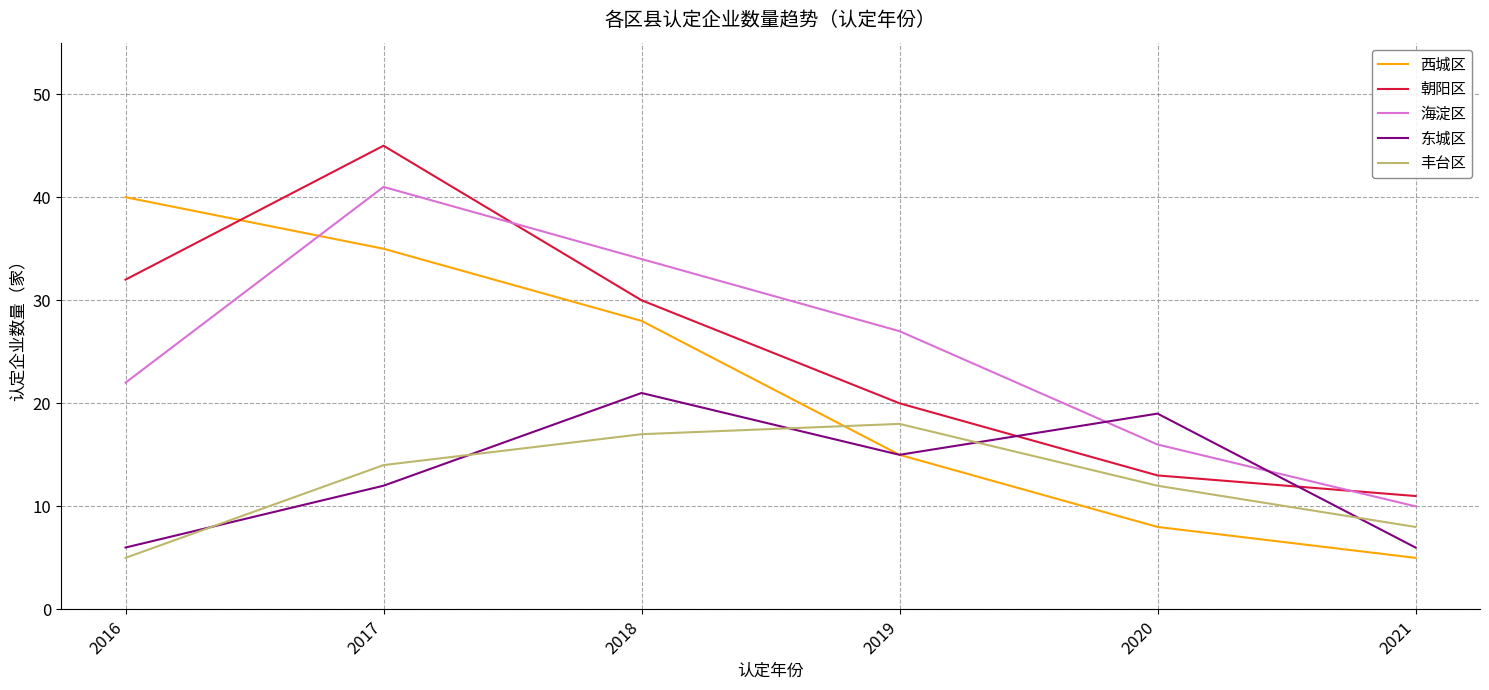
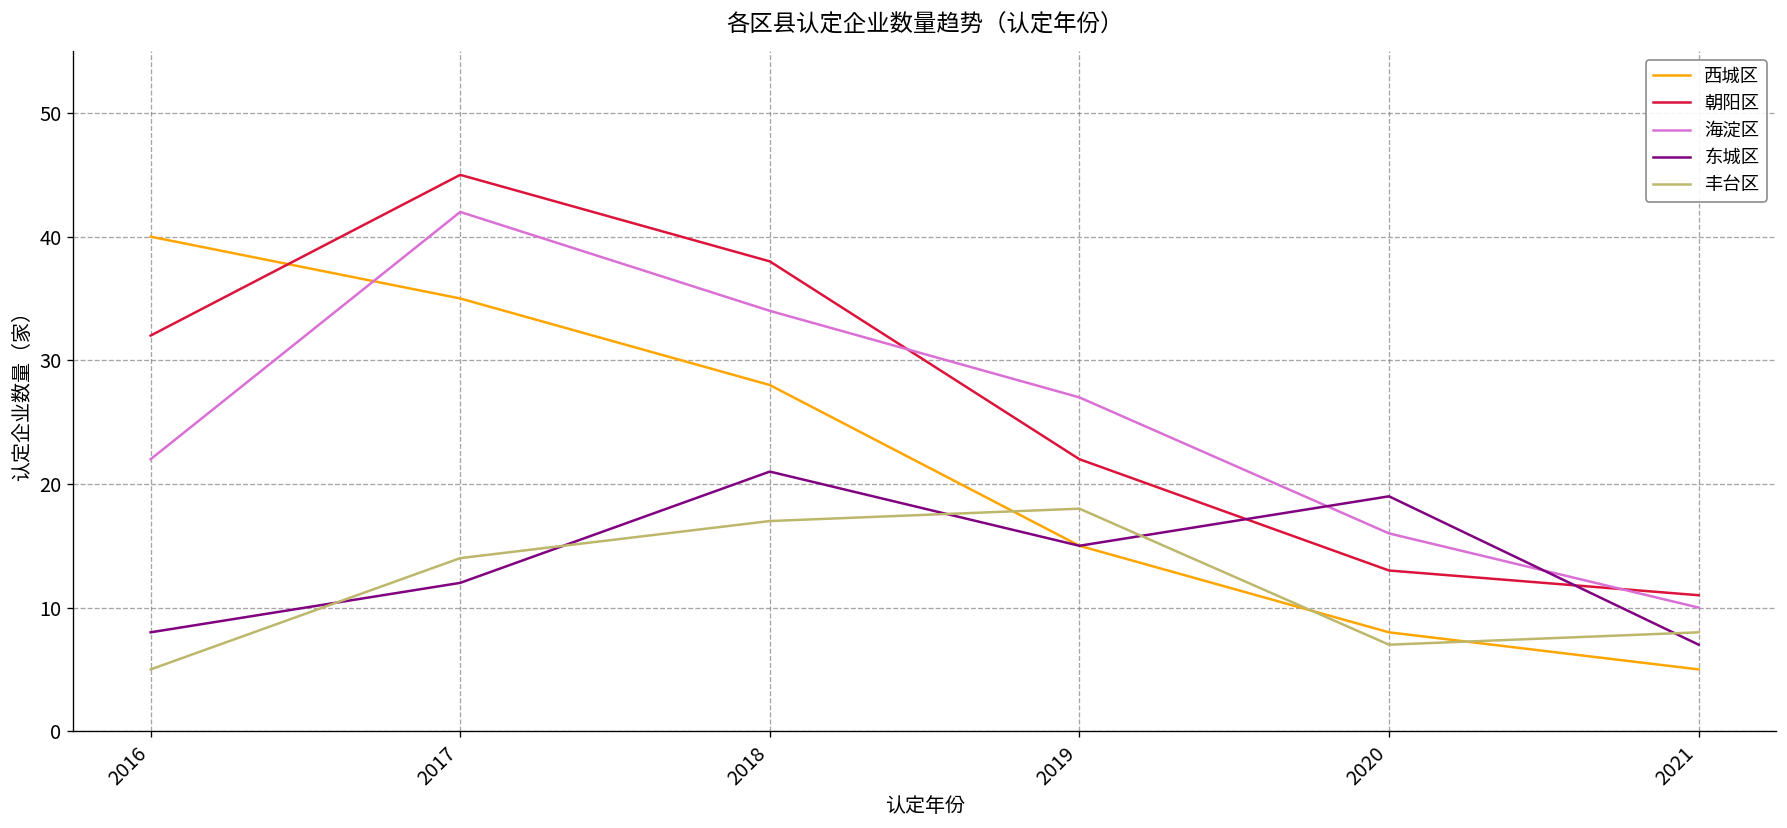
  {
    "西城区": {
      "2016": 40,
      "2017": 35,
      "2018": 28,
      "2020": 8,
      "2021": 5
    },
    "朝阳区": {
      "2016": 32,
      "2017": 45,
-     "2018": 30,
-     "2019": 20,
+     "2018": 38,
+     "2019": 22,
      "2020": 13,
      "2021": 11
    },
    "海淀区": {
      "2016": 22,
-     "2017": 41,
+     "2017": 42,
      "2018": 34,
      "2019": 27,
      "2020": 16,
      "2021": 10
    },
    "东城区": {
-     "2016": 6,
+     "2016": 8,
      "2017": 12,
      "2018": 21,
      "2020": 19,
-     "2021": 6
+     "2021": 7
    },
    "丰台区": {
      "2016": 5,
      "2017": 14,
      "2018": 17,
      "2019": 18,
-     "2020": 12,
+     "2020": 7,
      "2021": 8
    }
  }
